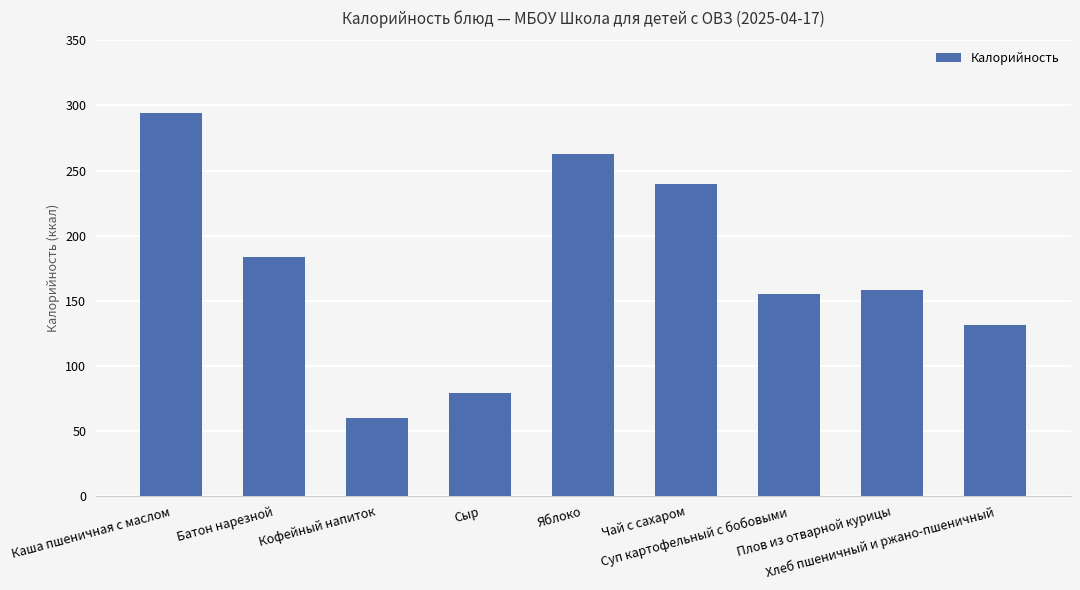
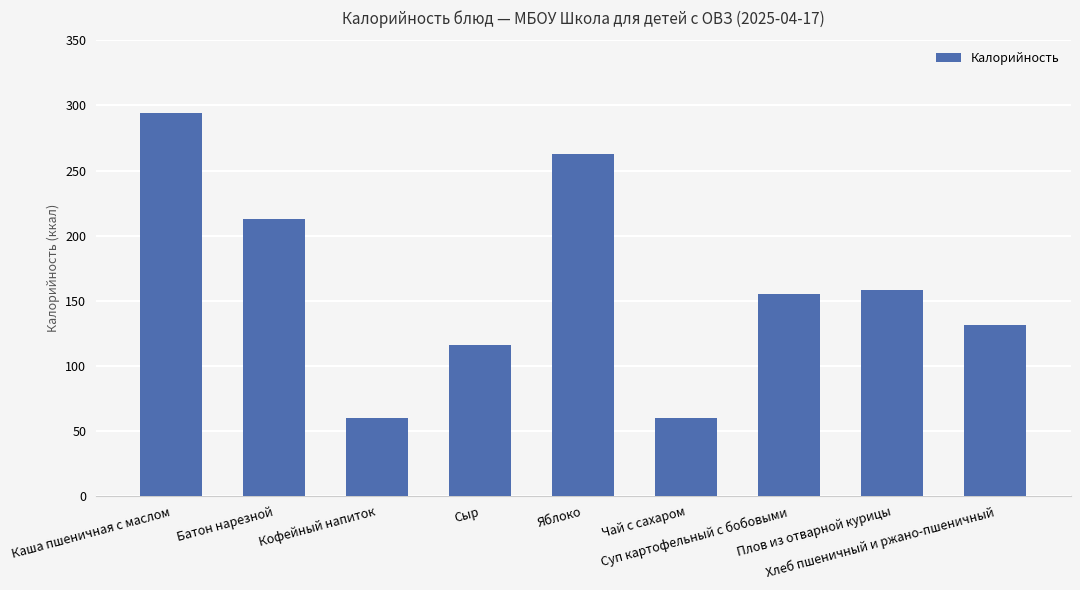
  {
    "Каша пшеничная с маслом": 294,
-   "Батон нарезной": 183,
+   "Батон нарезной": 213,
    "Кофейный напиток": 60,
-   "Сыр": 79,
+   "Сыр": 116,
    "Яблоко": 263,
-   "Чай с сахаром": 240,
+   "Чай с сахаром": 60,
    "Суп картофельный с бобовыми": 155,
    "Плов из отварной курицы": 158,
    "Хлеб пшеничный и ржано-пшеничный": 131
  }
